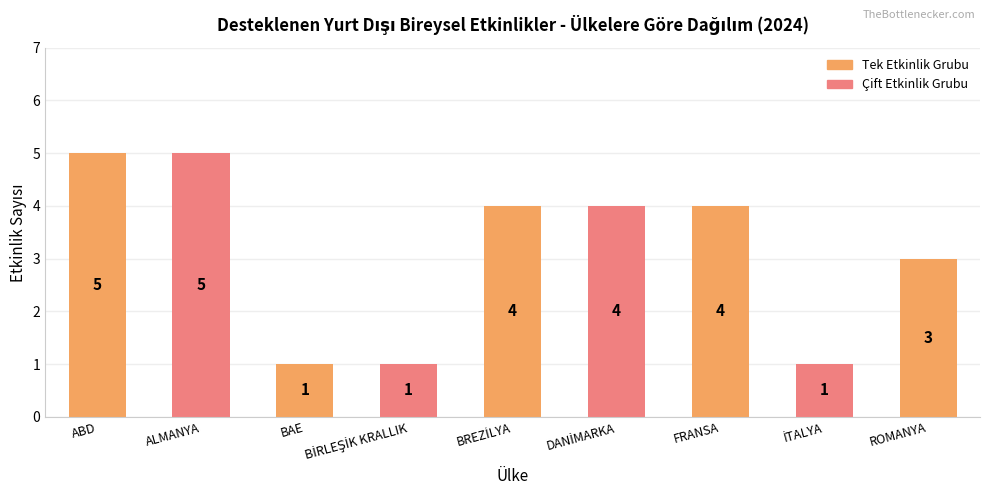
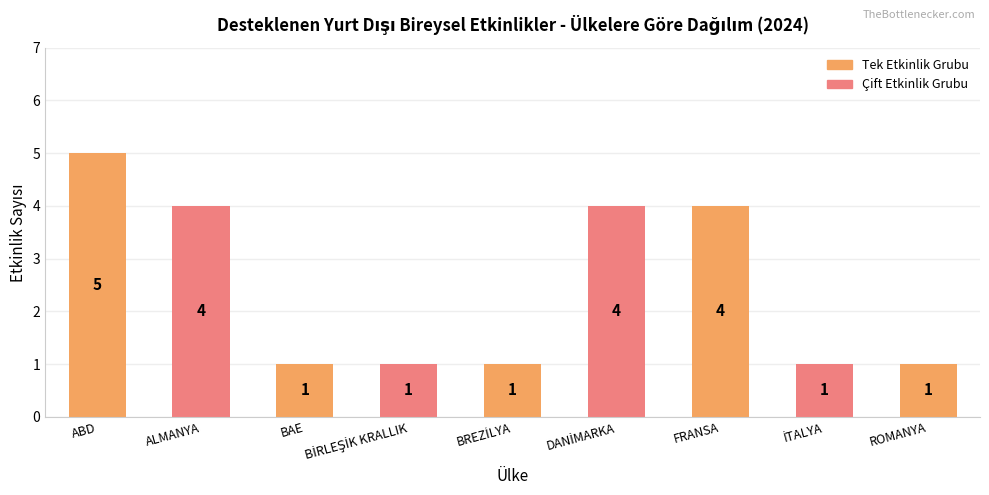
  {
    "ABD": 5,
-   "ALMANYA": 5,
+   "ALMANYA": 4,
    "BAE": 1,
    "BİRLEŞİK KRALLIK": 1,
-   "BREZİLYA": 4,
+   "BREZİLYA": 1,
    "DANİMARKA": 4,
    "FRANSA": 4,
    "İTALYA": 1,
-   "ROMANYA": 3
+   "ROMANYA": 1
  }
